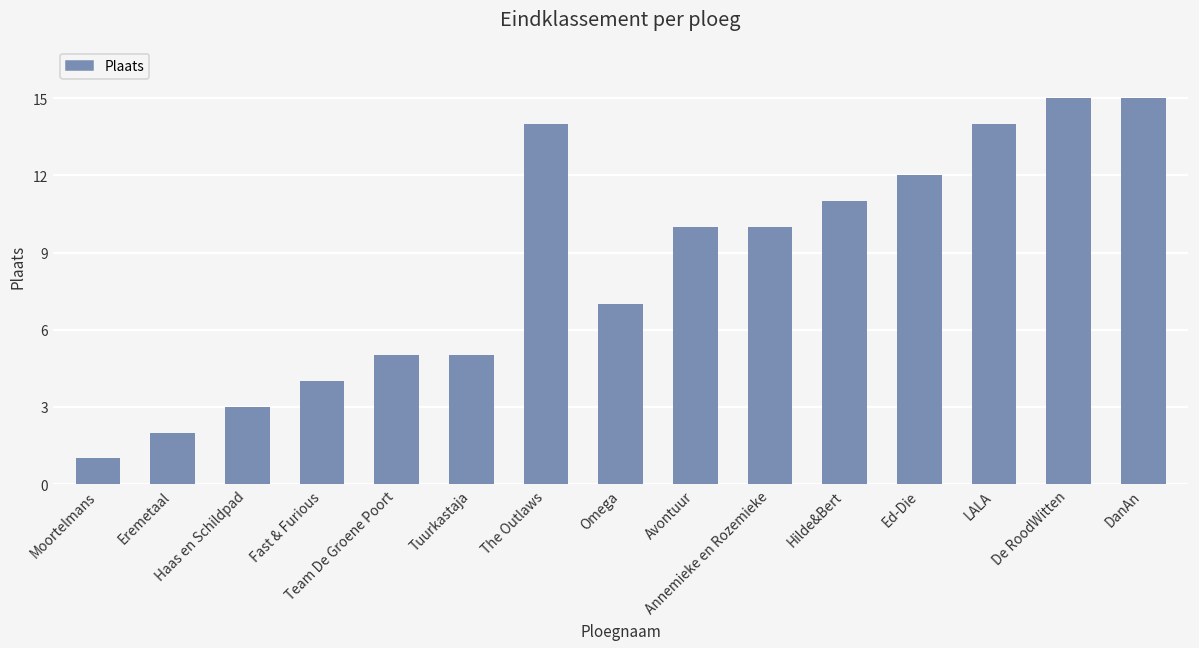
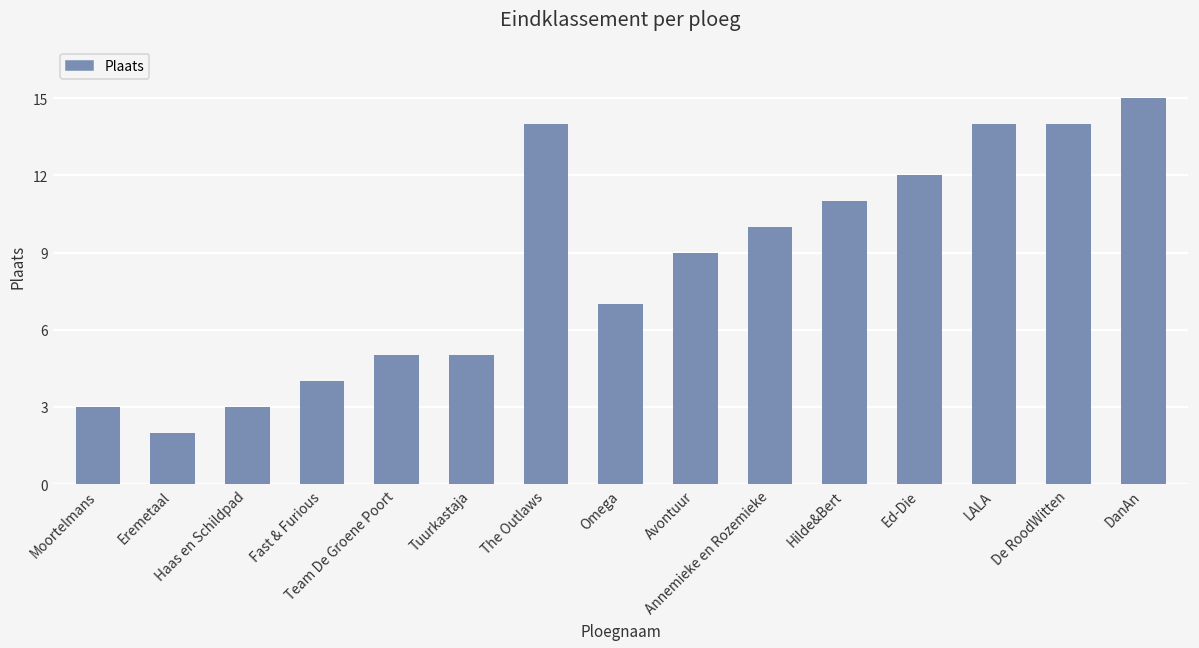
  {
-   "Moortelmans": 1,
+   "Moortelmans": 3,
    "Eremetaal": 2,
    "Haas en Schildpad": 3,
    "Fast & Furious": 4,
    "Team De Groene Poort": 5,
    "Tuurkastaja": 5,
    "The Outlaws": 14,
    "Omega": 7,
-   "Avontuur": 10,
+   "Avontuur": 9,
    "Annemieke en Rozemieke": 10,
    "Hilde&Bert": 11,
    "Ed-Die": 12,
    "LALA": 14,
-   "De RoodWitten": 15,
+   "De RoodWitten": 14,
    "DanAn": 15
  }
